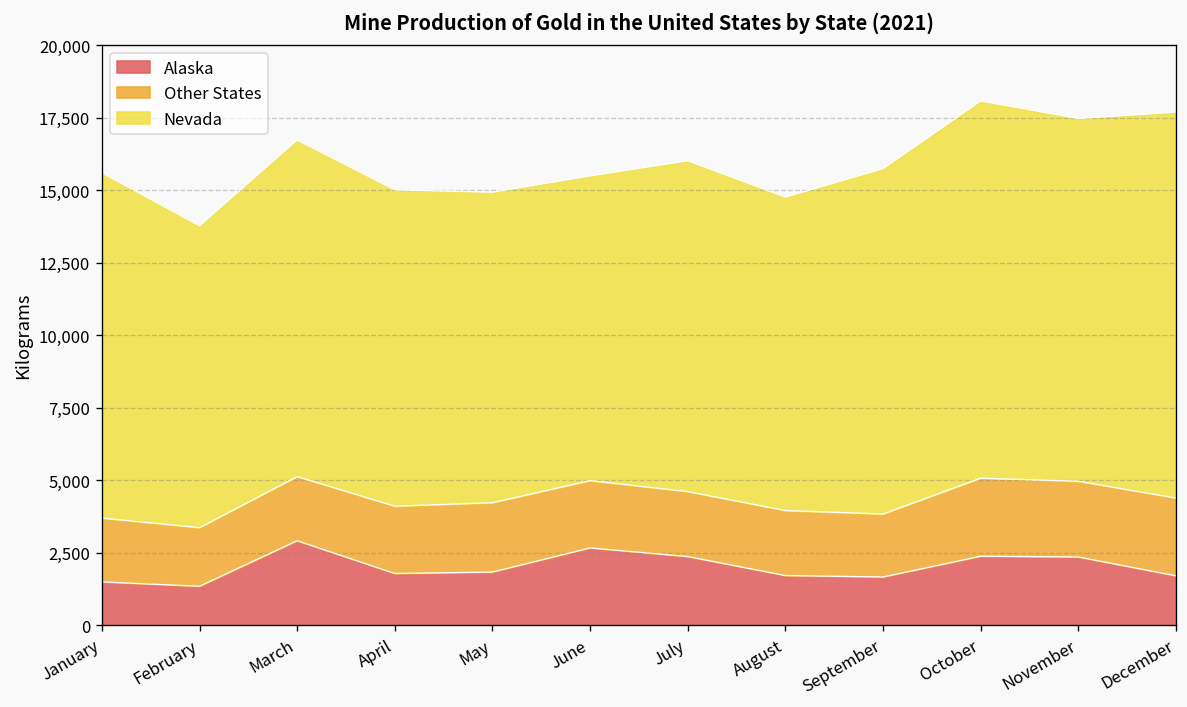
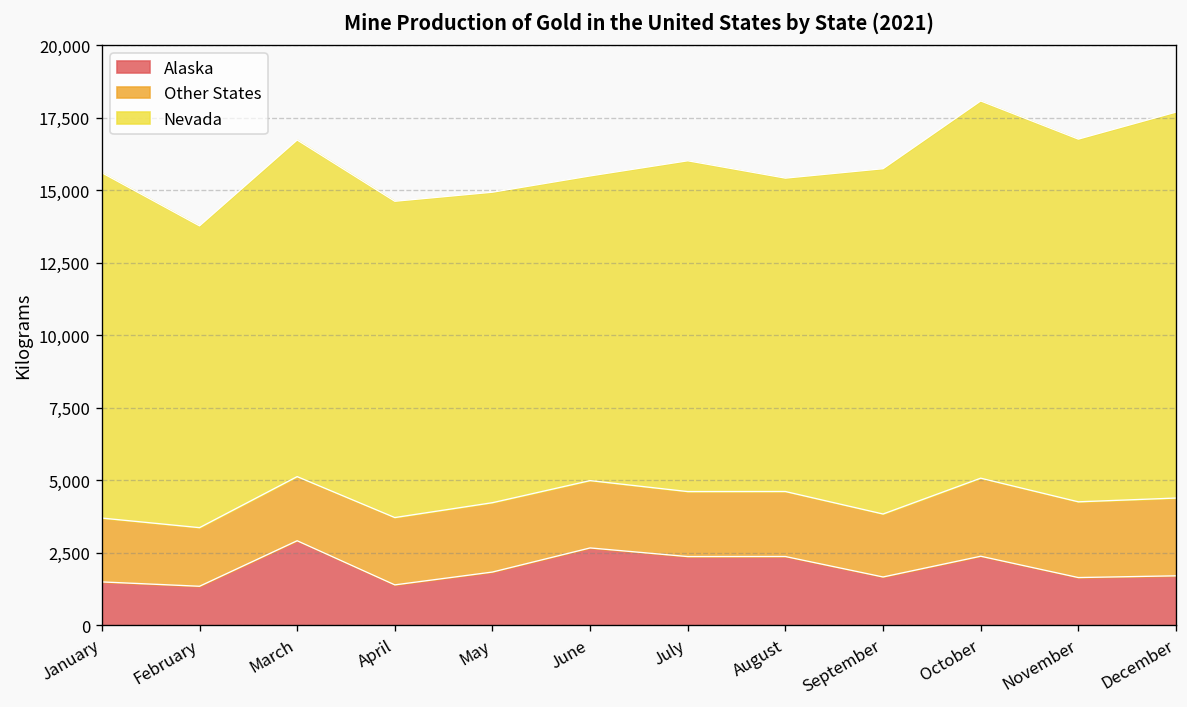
  {
    "Alaska": {
      "January": "1,500",
      "February": "1,400",
      "March": "2,900",
-     "April": "1,800",
+     "April": "1,400",
      "May": "1,800",
      "June": "2,700",
      "July": "2,400",
-     "August": "1,700",
+     "August": "2,400",
      "September": "1,700",
      "October": "2,400",
-     "November": "2,400",
+     "November": "1,700",
      "December": "1,700"
    }
  }
